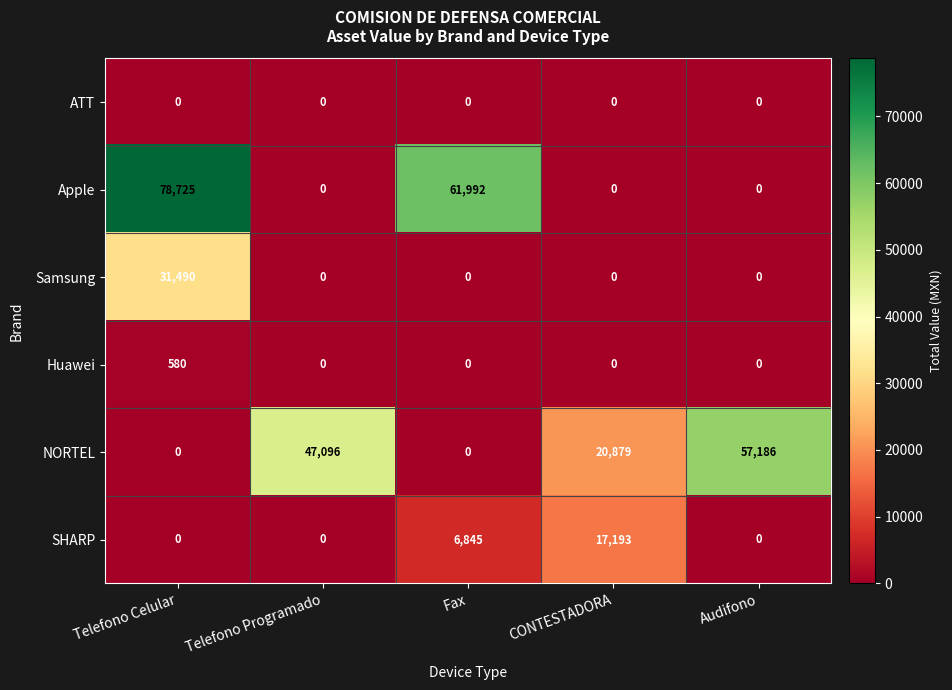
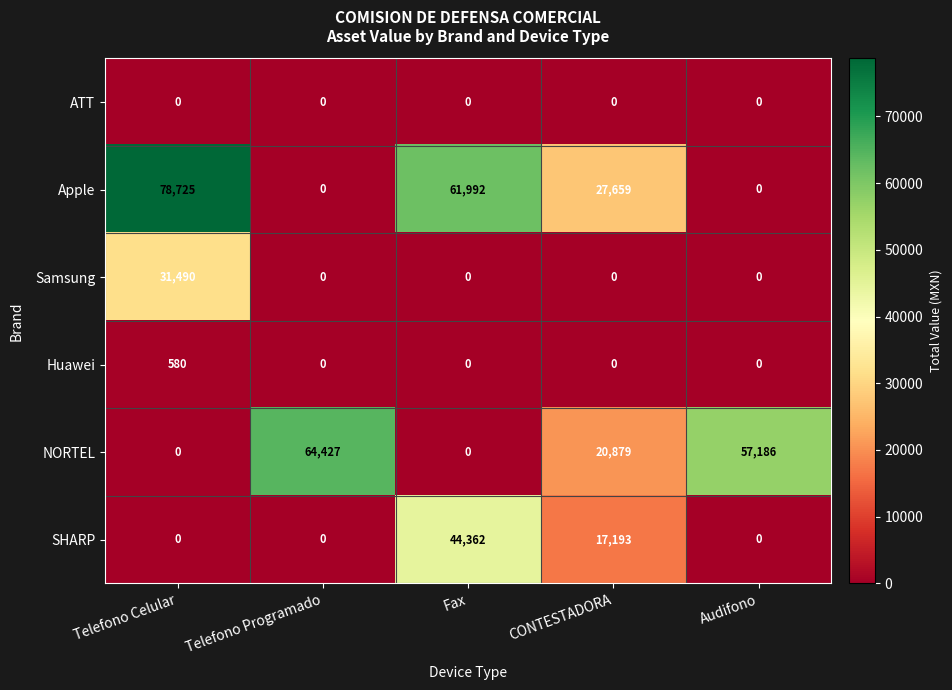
  {
    "ATT": {
      "Telefono Celular": "0",
      "Telefono Programado": "0",
      "Fax": "0",
      "CONTESTADORA": "0",
      "Audifono": "0"
    },
    "Apple": {
      "Telefono Celular": "78,725",
      "Telefono Programado": "0",
      "Fax": "61,992",
-     "CONTESTADORA": "0",
+     "CONTESTADORA": "27,659",
      "Audifono": "0"
    },
    "Samsung": {
      "Telefono Celular": "31,490",
      "Telefono Programado": "0",
      "Fax": "0",
      "CONTESTADORA": "0",
      "Audifono": "0"
    },
    "Huawei": {
      "Telefono Celular": "580",
      "Telefono Programado": "0",
      "Fax": "0",
      "CONTESTADORA": "0",
      "Audifono": "0"
    },
    "NORTEL": {
      "Telefono Celular": "0",
-     "Telefono Programado": "47,096",
+     "Telefono Programado": "64,427",
      "Fax": "0",
      "CONTESTADORA": "20,879",
      "Audifono": "57,186"
    },
    "SHARP": {
      "Telefono Celular": "0",
      "Telefono Programado": "0",
-     "Fax": "6,845",
+     "Fax": "44,362",
      "CONTESTADORA": "17,193",
      "Audifono": "0"
    }
  }
